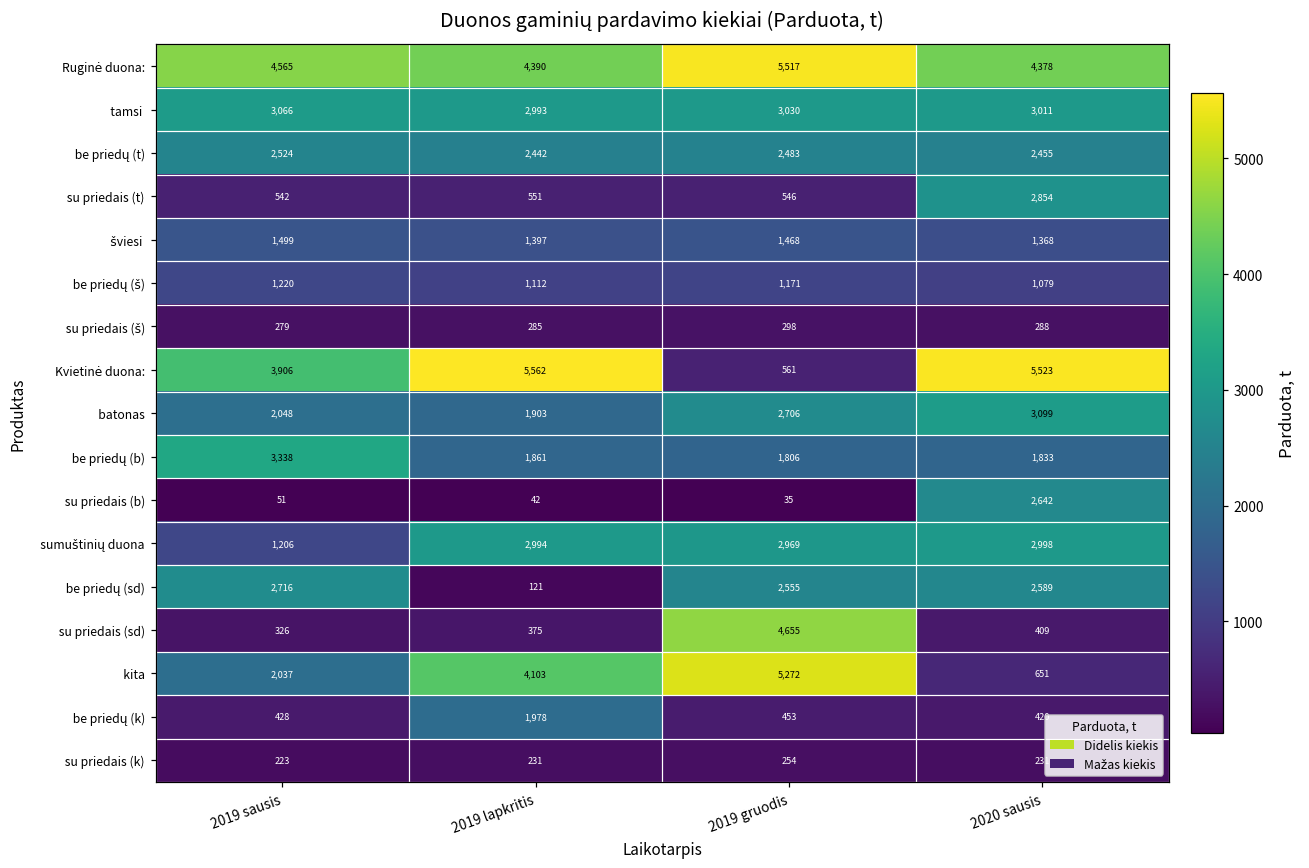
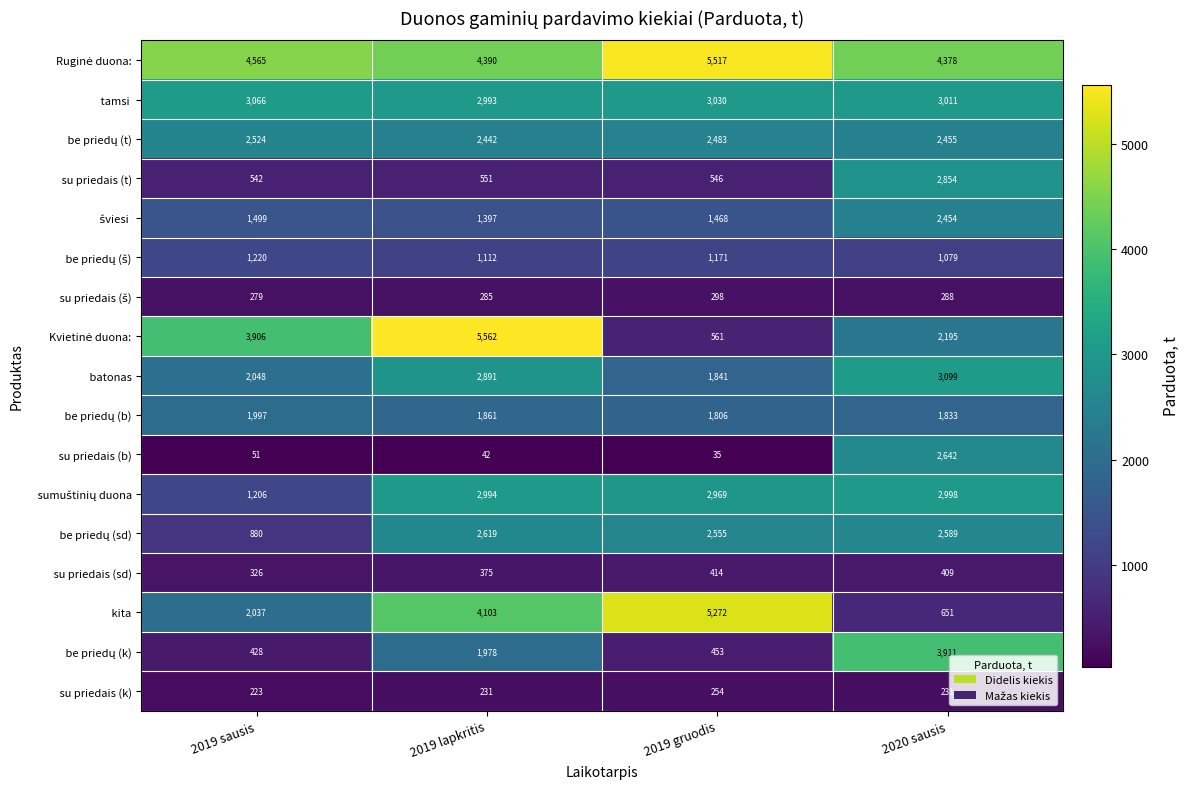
  {
    "Ruginė duona:": {
      "2019 sausis": "4,565",
      "2019 lapkritis": "4,390",
      "2019 gruodis": "5,517",
      "2020 sausis": "4,378"
    },
    "tamsi": {
      "2019 sausis": "3,066",
      "2019 lapkritis": "2,993",
      "2019 gruodis": "3,030",
      "2020 sausis": "3,011"
    },
    "be priedų (t)": {
      "2019 sausis": "2,524",
      "2019 lapkritis": "2,442",
      "2019 gruodis": "2,483",
      "2020 sausis": "2,455"
    },
    "su priedais (t)": {
      "2019 sausis": "542",
      "2019 lapkritis": "551",
      "2019 gruodis": "546",
      "2020 sausis": "2,854"
    },
    "šviesi": {
      "2019 sausis": "1,499",
      "2019 lapkritis": "1,397",
      "2019 gruodis": "1,468",
-     "2020 sausis": "1,368"
+     "2020 sausis": "2,454"
    },
    "be priedų (š)": {
      "2019 sausis": "1,220",
      "2019 lapkritis": "1,112",
      "2019 gruodis": "1,171",
      "2020 sausis": "1,079"
    },
    "su priedais (š)": {
      "2019 sausis": "279",
      "2019 lapkritis": "285",
      "2019 gruodis": "298",
      "2020 sausis": "288"
    },
    "Kvietinė duona:": {
      "2019 sausis": "3,906",
      "2019 lapkritis": "5,562",
      "2019 gruodis": "561",
-     "2020 sausis": "5,523"
+     "2020 sausis": "2,195"
    },
    "batonas": {
      "2019 sausis": "2,048",
-     "2019 lapkritis": "1,903",
-     "2019 gruodis": "2,706",
+     "2019 lapkritis": "2,891",
+     "2019 gruodis": "1,841",
      "2020 sausis": "3,099"
    },
    "be priedų (b)": {
-     "2019 sausis": "3,338",
+     "2019 sausis": "1,997",
      "2019 lapkritis": "1,861",
      "2019 gruodis": "1,806",
      "2020 sausis": "1,833"
    },
    "su priedais (b)": {
      "2019 sausis": "51",
      "2019 lapkritis": "42",
      "2019 gruodis": "35",
      "2020 sausis": "2,642"
    },
    "sumuštinių duona": {
      "2019 sausis": "1,206",
      "2019 lapkritis": "2,994",
      "2019 gruodis": "2,969",
      "2020 sausis": "2,998"
    },
    "be priedų (sd)": {
-     "2019 sausis": "2,716",
-     "2019 lapkritis": "121",
+     "2019 sausis": "880",
+     "2019 lapkritis": "2,619",
      "2019 gruodis": "2,555",
      "2020 sausis": "2,589"
    },
    "su priedais (sd)": {
      "2019 sausis": "326",
      "2019 lapkritis": "375",
-     "2019 gruodis": "4,655",
+     "2019 gruodis": "414",
      "2020 sausis": "409"
    },
    "kita": {
      "2019 sausis": "2,037",
      "2019 lapkritis": "4,103",
      "2019 gruodis": "5,272",
      "2020 sausis": "651"
    },
    "be priedų (k)": {
      "2019 sausis": "428",
      "2019 lapkritis": "1,978",
      "2019 gruodis": "453",
-     "2020 sausis": "420"
+     "2020 sausis": "3,911"
    },
    "su priedais (k)": {
      "2019 sausis": "223",
      "2019 lapkritis": "231",
      "2019 gruodis": "254"
    }
  }
